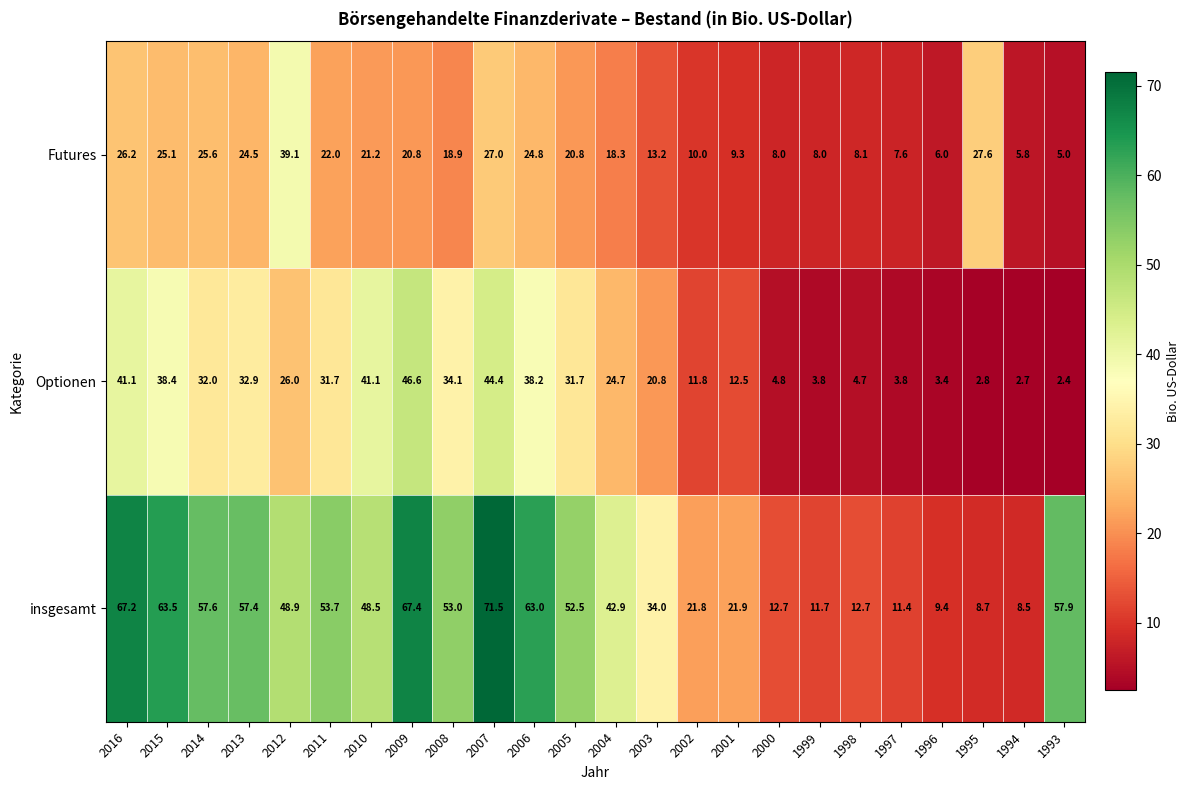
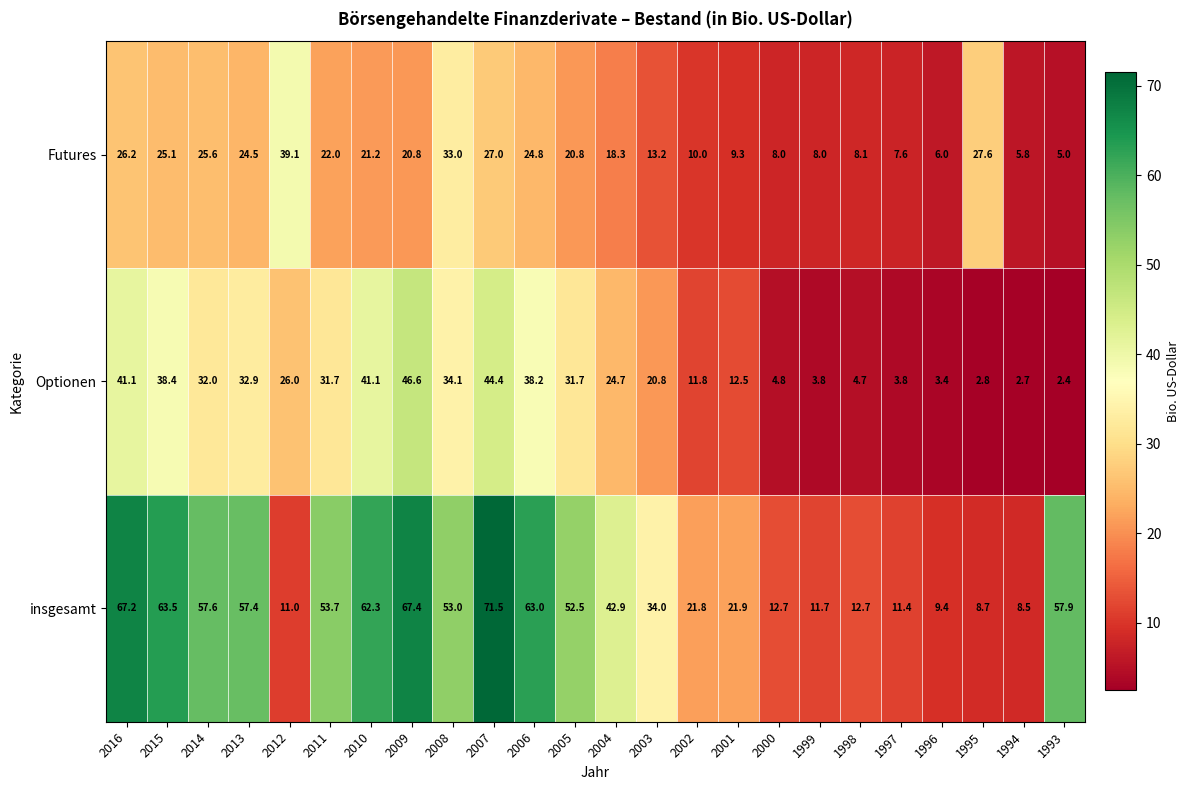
  {
    "Futures": {
      "2016": 26.2,
      "2015": 25.1,
      "2014": 25.6,
      "2013": 24.5,
      "2012": 39.1,
      "2011": 22.0,
      "2010": 21.2,
      "2009": 20.8,
-     "2008": 18.9,
+     "2008": 33.0,
      "2007": 27.0,
      "2006": 24.8,
      "2005": 20.8,
      "2004": 18.3,
      "2003": 13.2,
      "2002": 10.0,
      "2001": 9.3,
      "2000": 8.0,
      "1999": 8.0,
      "1998": 8.1,
      "1997": 7.6,
      "1996": 6.0,
      "1995": 27.6,
      "1994": 5.8,
      "1993": 5.0
    },
    "Optionen": {
      "2016": 41.1,
      "2015": 38.4,
      "2014": 32.0,
      "2013": 32.9,
      "2012": 26.0,
      "2011": 31.7,
      "2010": 41.1,
      "2009": 46.6,
      "2008": 34.1,
      "2007": 44.4,
      "2006": 38.2,
      "2005": 31.7,
      "2004": 24.7,
      "2003": 20.8,
      "2002": 11.8,
      "2001": 12.5,
      "2000": 4.8,
      "1999": 3.8,
      "1998": 4.7,
      "1997": 3.8,
      "1996": 3.4,
      "1995": 2.8,
      "1994": 2.7,
      "1993": 2.4
    },
    "insgesamt": {
      "2016": 67.2,
      "2015": 63.5,
      "2014": 57.6,
      "2013": 57.4,
-     "2012": 48.9,
+     "2012": 11.0,
      "2011": 53.7,
-     "2010": 48.5,
+     "2010": 62.3,
      "2009": 67.4,
      "2008": 53.0,
      "2007": 71.5,
      "2006": 63.0,
      "2005": 52.5,
      "2004": 42.9,
      "2003": 34.0,
      "2002": 21.8,
      "2001": 21.9,
      "2000": 12.7,
      "1999": 11.7,
      "1998": 12.7,
      "1997": 11.4,
      "1996": 9.4,
      "1995": 8.7,
      "1994": 8.5,
      "1993": 57.9
    }
  }
